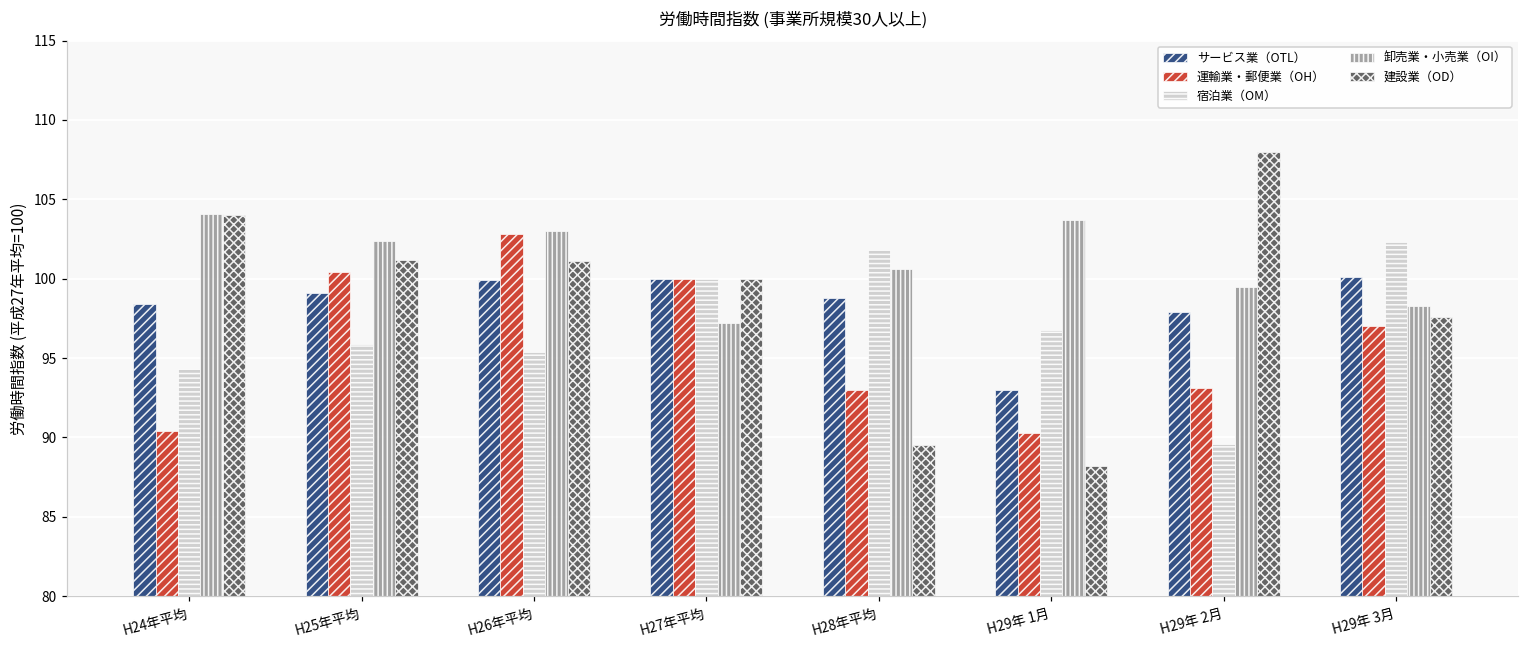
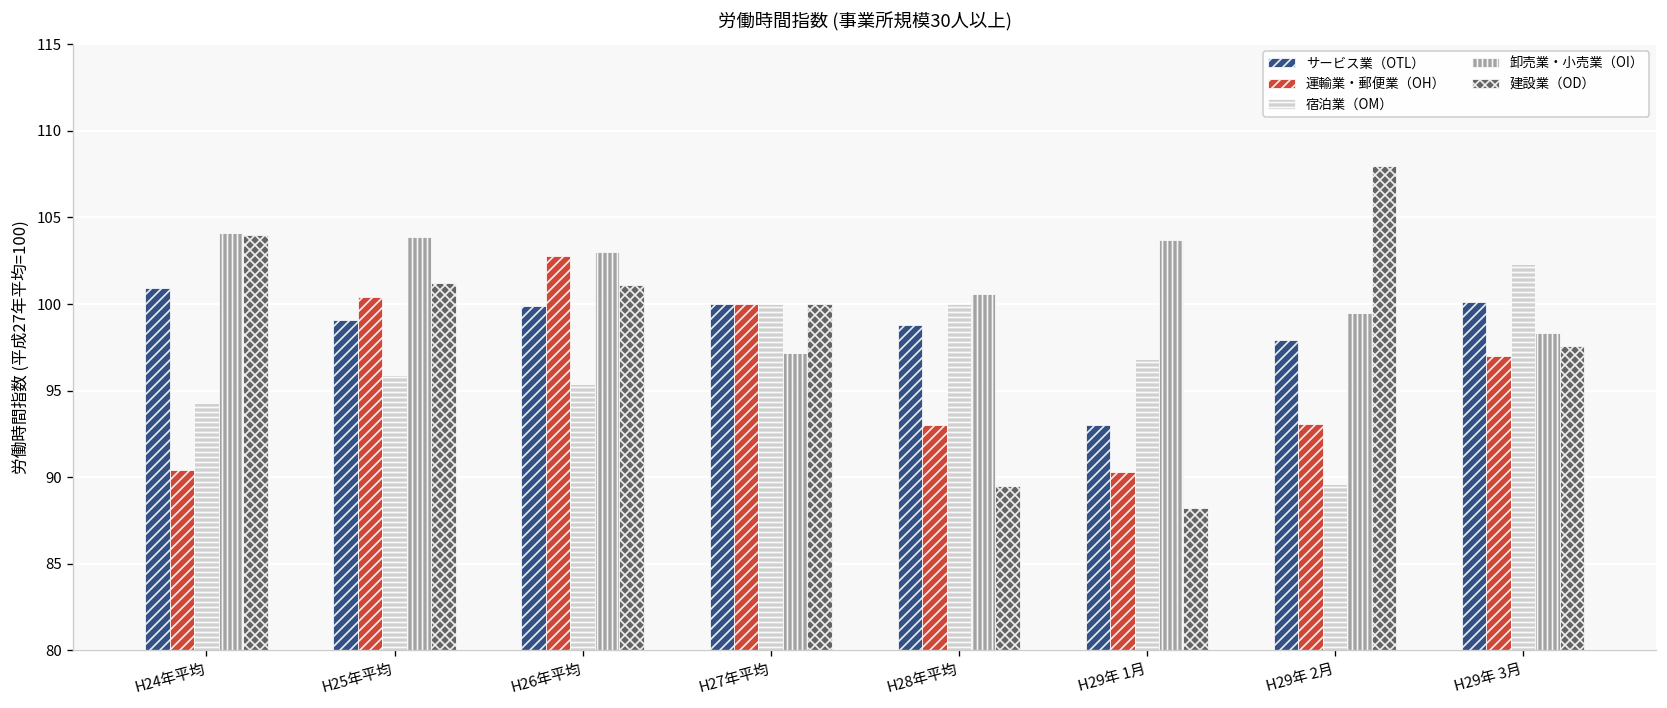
  {
    "サービス業（OTL）": {
-     "H24年平均": 98.4,
+     "H24年平均": 100.9,
      "H25年平均": 99.1,
      "H26年平均": 99.9,
      "H27年平均": 100.0,
      "H28年平均": 98.8,
      "H29年 1月": 93.0,
      "H29年 2月": 97.9,
      "H29年 3月": 100.1
    },
    "運輸業・郵便業（OH）": {
      "H24年平均": 90.4,
      "H25年平均": 100.4,
      "H26年平均": 102.8,
      "H27年平均": 100.0,
      "H28年平均": 93.0,
      "H29年 1月": 90.3,
      "H29年 2月": 93.1,
      "H29年 3月": 97.0
    },
    "宿泊業（OM）": {
      "H24年平均": 94.3,
      "H25年平均": 95.9,
      "H26年平均": 95.4,
      "H27年平均": 100.0,
-     "H28年平均": 101.8,
+     "H28年平均": 100.0,
      "H29年 1月": 96.8,
      "H29年 2月": 89.6,
      "H29年 3月": 102.3
    },
    "卸売業・小売業（OI）": {
      "H24年平均": 104.1,
-     "H25年平均": 102.4,
+     "H25年平均": 103.9,
      "H26年平均": 103.0,
      "H27年平均": 97.2,
      "H28年平均": 100.6,
      "H29年 1月": 103.7,
      "H29年 2月": 99.5,
      "H29年 3月": 98.3
    },
    "建設業（OD）": {
      "H24年平均": 104.0,
      "H25年平均": 101.2,
      "H26年平均": 101.1,
      "H27年平均": 100.0,
      "H28年平均": 89.5,
      "H29年 1月": 88.2,
      "H29年 2月": 108.0,
      "H29年 3月": 97.6
    }
  }
